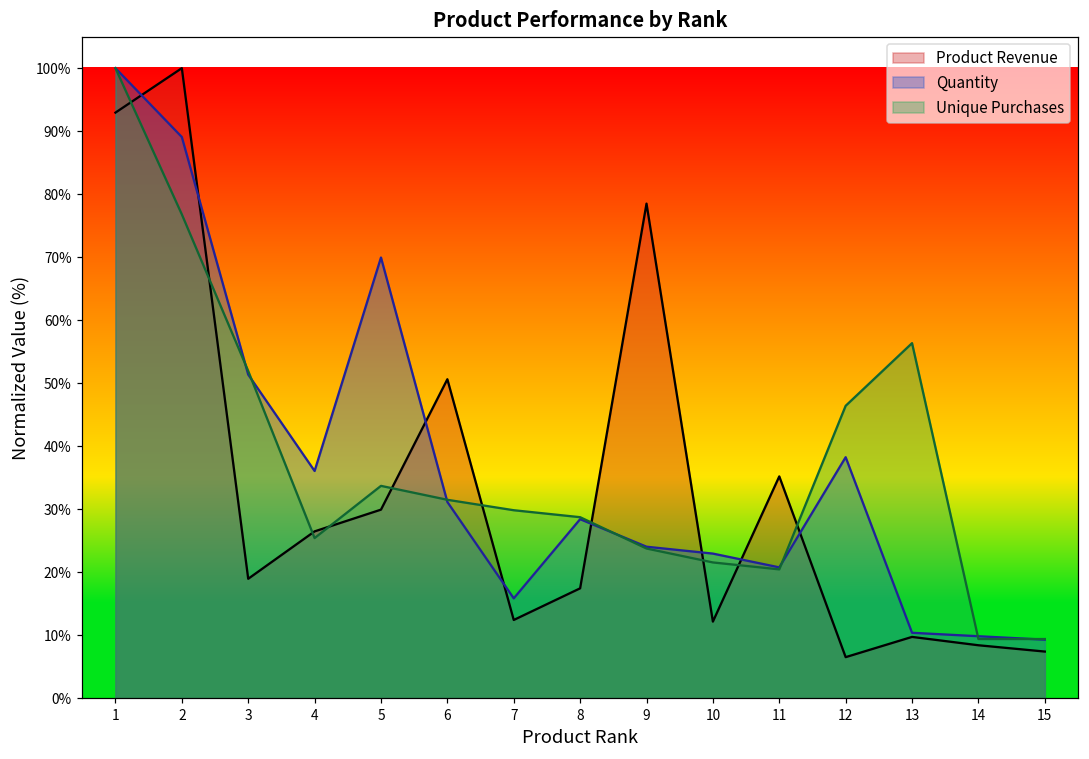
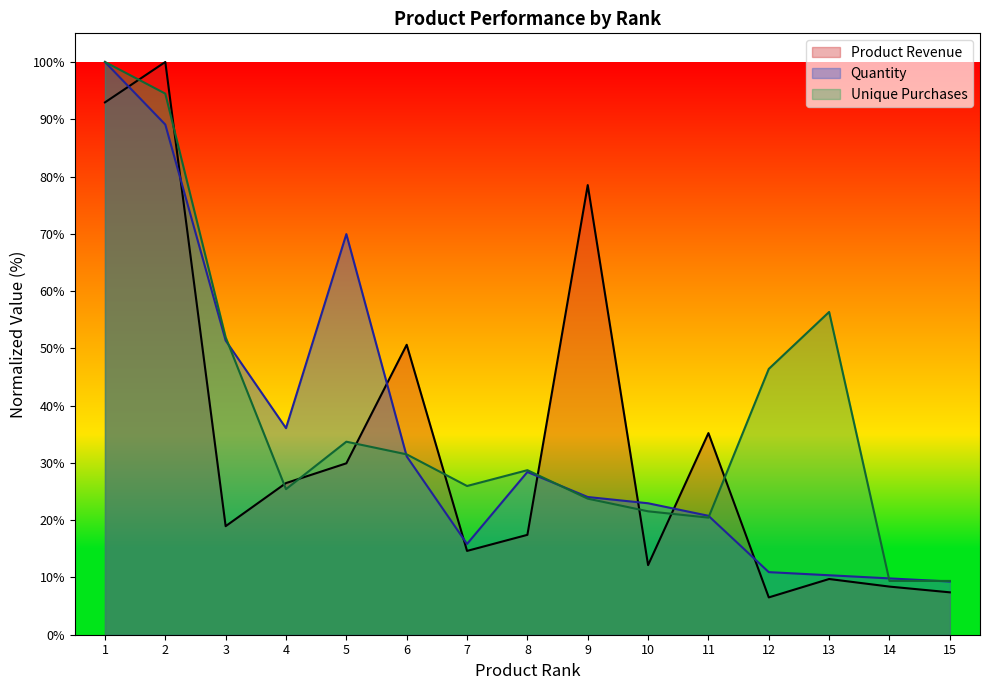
  {
    "Product Revenue": {
      "1": "93%",
      "2": "100%",
      "3": "19%",
      "4": "26%",
      "5": "30%",
      "6": "51%",
-     "7": "12%",
+     "7": "15%",
      "8": "17%",
      "9": "79%",
      "10": "12%",
      "11": "35%",
      "12": "7%",
      "13": "10%",
      "14": "8%",
      "15": "7%"
    },
    "Quantity": {
      "2": "89%",
      "3": "51%",
      "4": "36%",
      "5": "70%",
      "7": "16%",
      "10": "23%",
-     "12": "38%",
+     "12": "11%",
      "13": "10%"
    },
    "Unique Purchases": {
-     "2": "77%",
+     "2": "94%",
      "3": "52%",
      "4": "25%",
      "5": "34%",
-     "7": "30%",
+     "7": "26%",
      "10": "22%",
      "12": "46%",
      "13": "56%"
    }
  }
